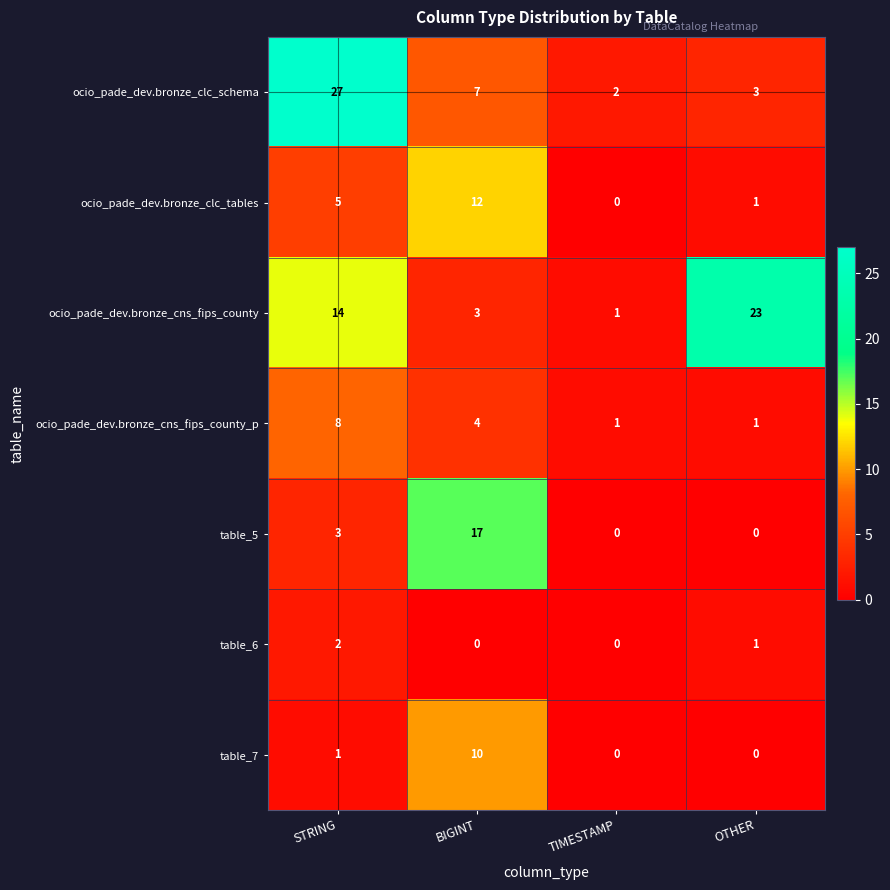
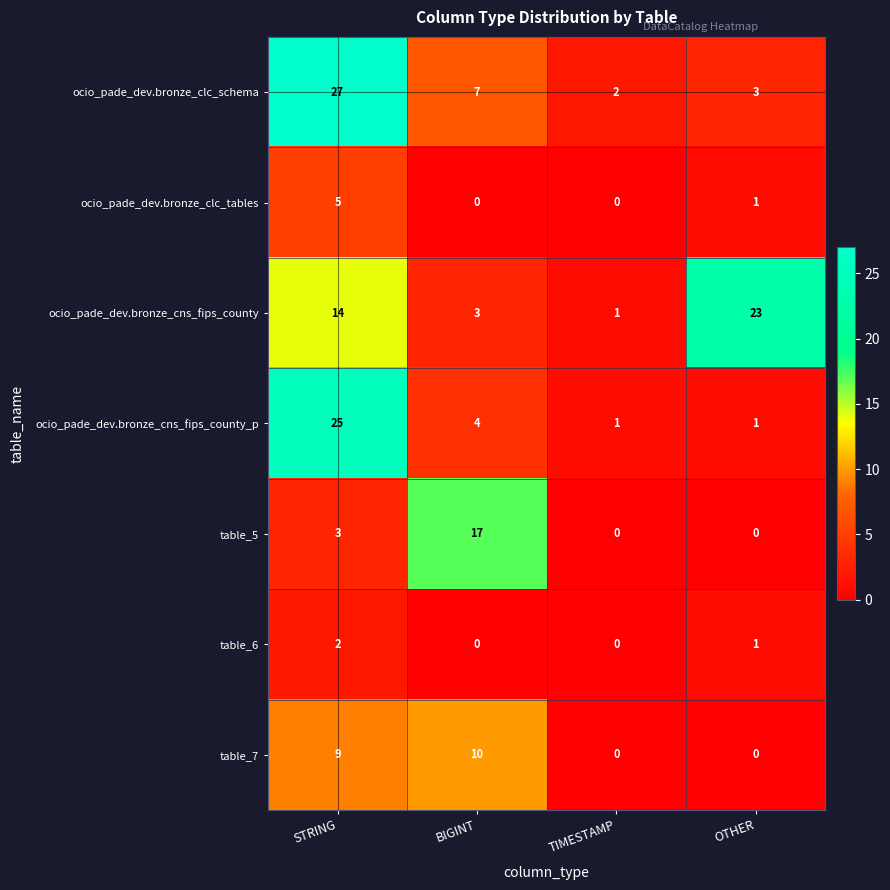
  {
    "ocio_pade_dev.bronze_clc_schema": {
      "STRING": 27,
      "BIGINT": 7,
      "TIMESTAMP": 2,
      "OTHER": 3
    },
    "ocio_pade_dev.bronze_clc_tables": {
      "STRING": 5,
-     "BIGINT": 12,
+     "BIGINT": 0,
      "TIMESTAMP": 0,
      "OTHER": 1
    },
    "ocio_pade_dev.bronze_cns_fips_county": {
      "STRING": 14,
      "BIGINT": 3,
      "TIMESTAMP": 1,
      "OTHER": 23
    },
    "ocio_pade_dev.bronze_cns_fips_county_p": {
-     "STRING": 8,
+     "STRING": 25,
      "BIGINT": 4,
      "TIMESTAMP": 1,
      "OTHER": 1
    },
    "table_5": {
      "STRING": 3,
      "BIGINT": 17,
      "TIMESTAMP": 0,
      "OTHER": 0
    },
    "table_6": {
      "STRING": 2,
      "BIGINT": 0,
      "TIMESTAMP": 0,
      "OTHER": 1
    },
    "table_7": {
-     "STRING": 1,
+     "STRING": 9,
      "BIGINT": 10,
      "TIMESTAMP": 0,
      "OTHER": 0
    }
  }
